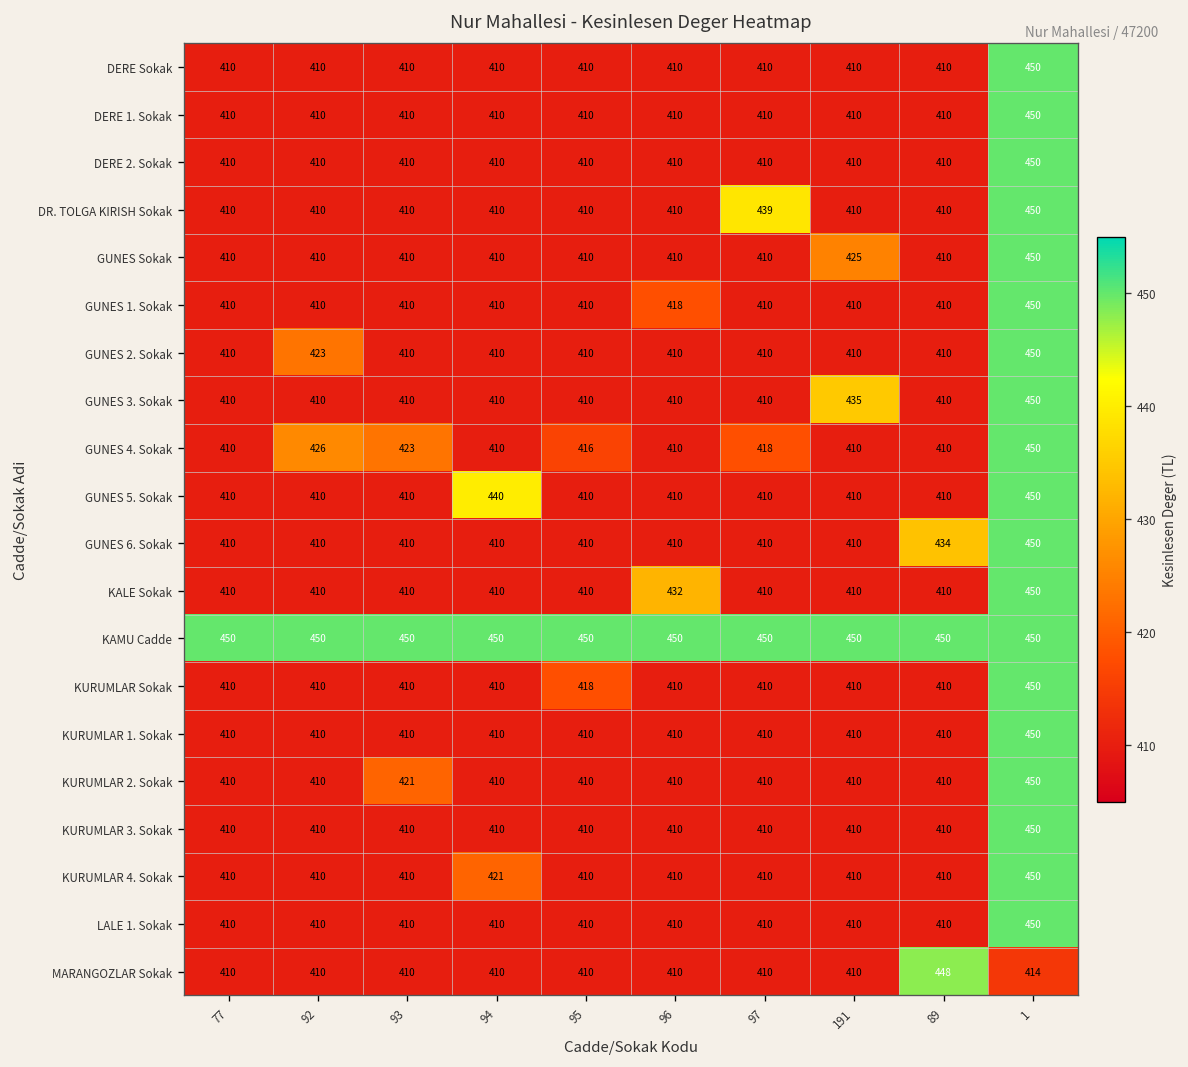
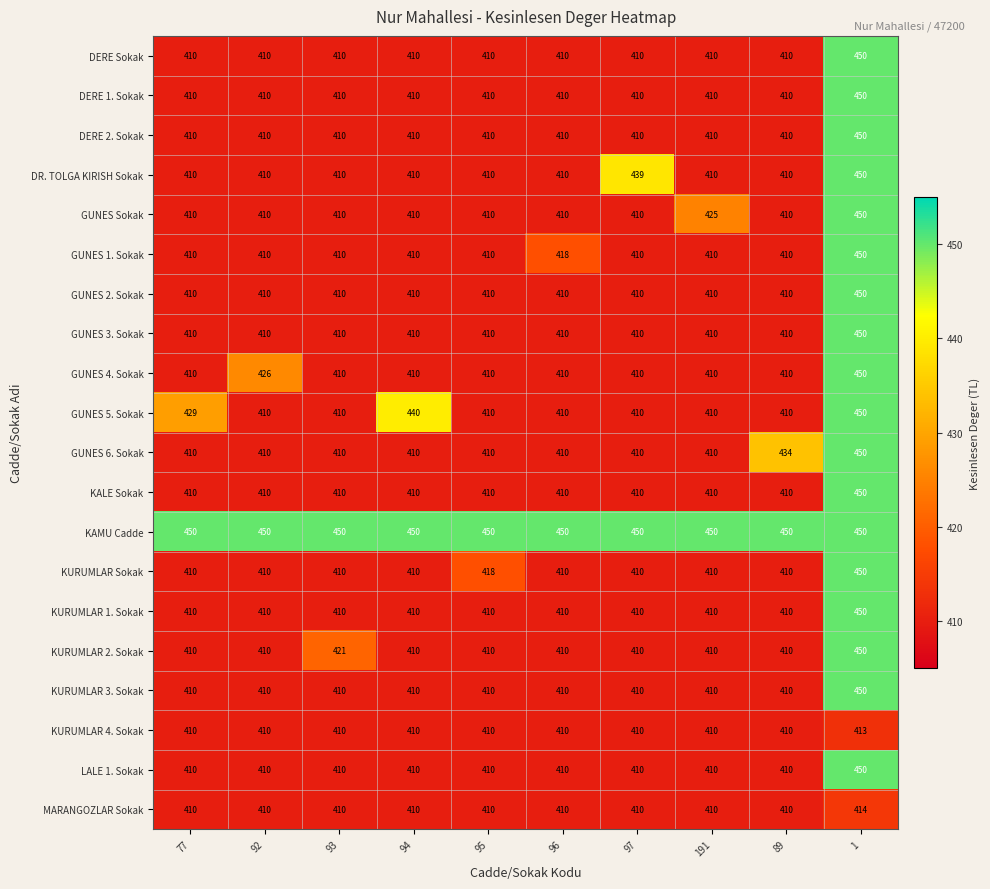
  {
    "DERE Sokak": {
      "77": 410,
      "92": 410,
      "93": 410,
      "94": 410,
      "95": 410,
      "96": 410,
      "97": 410,
      "191": 410,
      "89": 410,
      "1": 450
    },
    "DERE 1. Sokak": {
      "77": 410,
      "92": 410,
      "93": 410,
      "94": 410,
      "95": 410,
      "96": 410,
      "97": 410,
      "191": 410,
      "89": 410,
      "1": 450
    },
    "DERE 2. Sokak": {
      "77": 410,
      "92": 410,
      "93": 410,
      "94": 410,
      "95": 410,
      "96": 410,
      "97": 410,
      "191": 410,
      "89": 410,
      "1": 450
    },
    "DR. TOLGA KIRISH Sokak": {
      "77": 410,
      "92": 410,
      "93": 410,
      "94": 410,
      "95": 410,
      "96": 410,
      "97": 439,
      "191": 410,
      "89": 410,
      "1": 450
    },
    "GUNES Sokak": {
      "77": 410,
      "92": 410,
      "93": 410,
      "94": 410,
      "95": 410,
      "96": 410,
      "97": 410,
      "191": 425,
      "89": 410,
      "1": 450
    },
    "GUNES 1. Sokak": {
      "77": 410,
      "92": 410,
      "93": 410,
      "94": 410,
      "95": 410,
      "96": 418,
      "97": 410,
      "191": 410,
      "89": 410,
      "1": 450
    },
    "GUNES 2. Sokak": {
      "77": 410,
-     "92": 423,
+     "92": 410,
      "93": 410,
      "94": 410,
      "95": 410,
      "96": 410,
      "97": 410,
      "191": 410,
      "89": 410,
      "1": 450
    },
    "GUNES 3. Sokak": {
      "77": 410,
      "92": 410,
      "93": 410,
      "94": 410,
      "95": 410,
      "96": 410,
      "97": 410,
-     "191": 435,
+     "191": 410,
      "89": 410,
      "1": 450
    },
    "GUNES 4. Sokak": {
      "77": 410,
      "92": 426,
-     "93": 423,
+     "93": 410,
      "94": 410,
-     "95": 416,
+     "95": 410,
      "96": 410,
-     "97": 418,
+     "97": 410,
      "191": 410,
      "89": 410,
      "1": 450
    },
    "GUNES 5. Sokak": {
-     "77": 410,
+     "77": 429,
      "92": 410,
      "93": 410,
      "94": 440,
      "95": 410,
      "96": 410,
      "97": 410,
      "191": 410,
      "89": 410,
      "1": 450
    },
    "GUNES 6. Sokak": {
      "77": 410,
      "92": 410,
      "93": 410,
      "94": 410,
      "95": 410,
      "96": 410,
      "97": 410,
      "191": 410,
      "89": 434,
      "1": 450
    },
    "KALE Sokak": {
      "77": 410,
      "92": 410,
      "93": 410,
      "94": 410,
      "95": 410,
-     "96": 432,
+     "96": 410,
      "97": 410,
      "191": 410,
      "89": 410,
      "1": 450
    },
    "KAMU Cadde": {
      "77": 450,
      "92": 450,
      "93": 450,
      "94": 450,
      "95": 450,
      "96": 450,
      "97": 450,
      "191": 450,
      "89": 450,
      "1": 450
    },
    "KURUMLAR Sokak": {
      "77": 410,
      "92": 410,
      "93": 410,
      "94": 410,
      "95": 418,
      "96": 410,
      "97": 410,
      "191": 410,
      "89": 410,
      "1": 450
    },
    "KURUMLAR 1. Sokak": {
      "77": 410,
      "92": 410,
      "93": 410,
      "94": 410,
      "95": 410,
      "96": 410,
      "97": 410,
      "191": 410,
      "89": 410,
      "1": 450
    },
    "KURUMLAR 2. Sokak": {
      "77": 410,
      "92": 410,
      "93": 421,
      "94": 410,
      "95": 410,
      "96": 410,
      "97": 410,
      "191": 410,
      "89": 410,
      "1": 450
    },
    "KURUMLAR 3. Sokak": {
      "77": 410,
      "92": 410,
      "93": 410,
      "94": 410,
      "95": 410,
      "96": 410,
      "97": 410,
      "191": 410,
      "89": 410,
      "1": 450
    },
    "KURUMLAR 4. Sokak": {
      "77": 410,
      "92": 410,
      "93": 410,
-     "94": 421,
+     "94": 410,
      "95": 410,
      "96": 410,
      "97": 410,
      "191": 410,
      "89": 410,
-     "1": 450
+     "1": 413
    },
    "LALE 1. Sokak": {
      "77": 410,
      "92": 410,
      "93": 410,
      "94": 410,
      "95": 410,
      "96": 410,
      "97": 410,
      "191": 410,
      "89": 410,
      "1": 450
    },
    "MARANGOZLAR Sokak": {
      "77": 410,
      "92": 410,
      "93": 410,
      "94": 410,
      "95": 410,
      "96": 410,
      "97": 410,
      "191": 410,
-     "89": 448,
+     "89": 410,
      "1": 414
    }
  }
